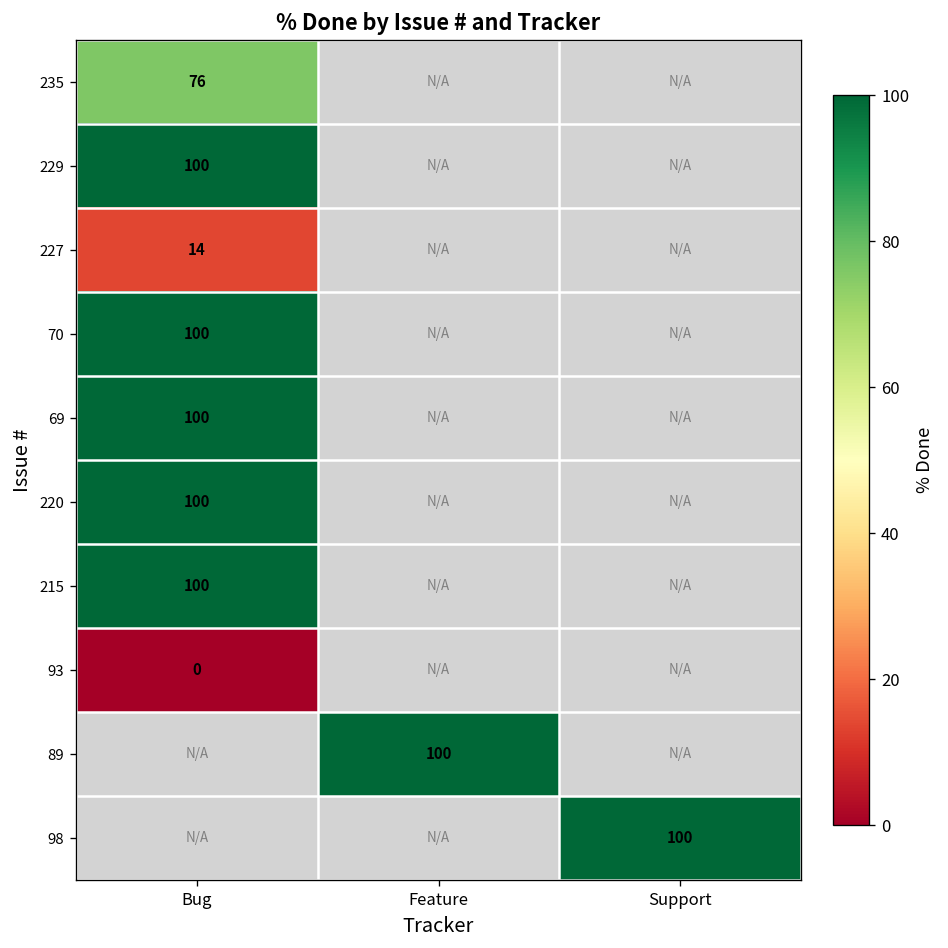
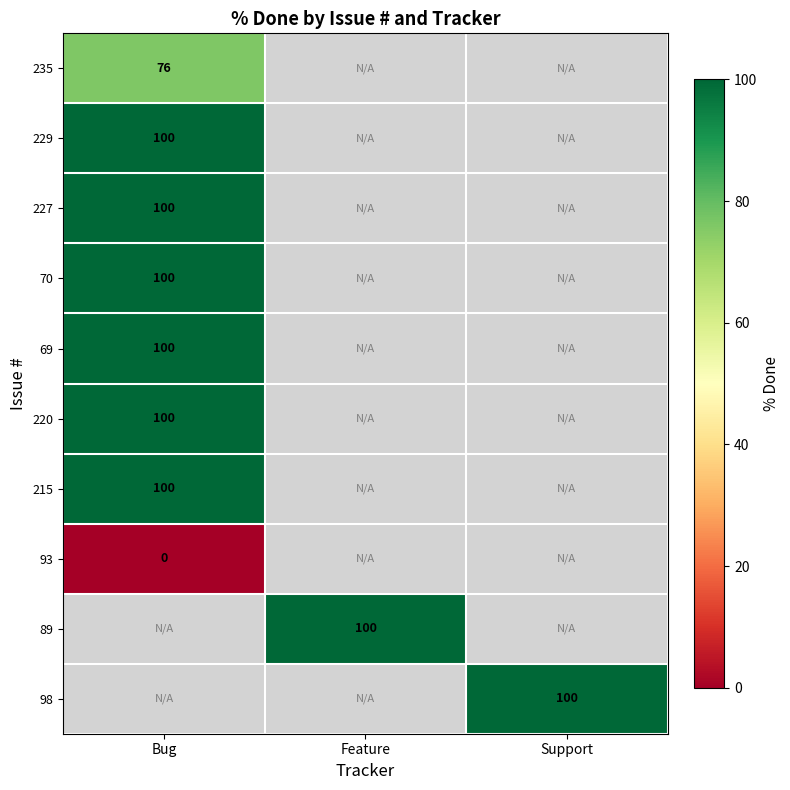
  {
    "235": {
      "Bug": 76
    },
    "229": {
      "Bug": 100
    },
    "227": {
-     "Bug": 14
+     "Bug": 100
    },
    "70": {
      "Bug": 100
    },
    "69": {
      "Bug": 100
    },
    "220": {
      "Bug": 100
    },
    "215": {
      "Bug": 100
    },
    "93": {
      "Bug": 0
    },
    "89": {
      "Feature": 100
    },
    "98": {
      "Support": 100
    }
  }
